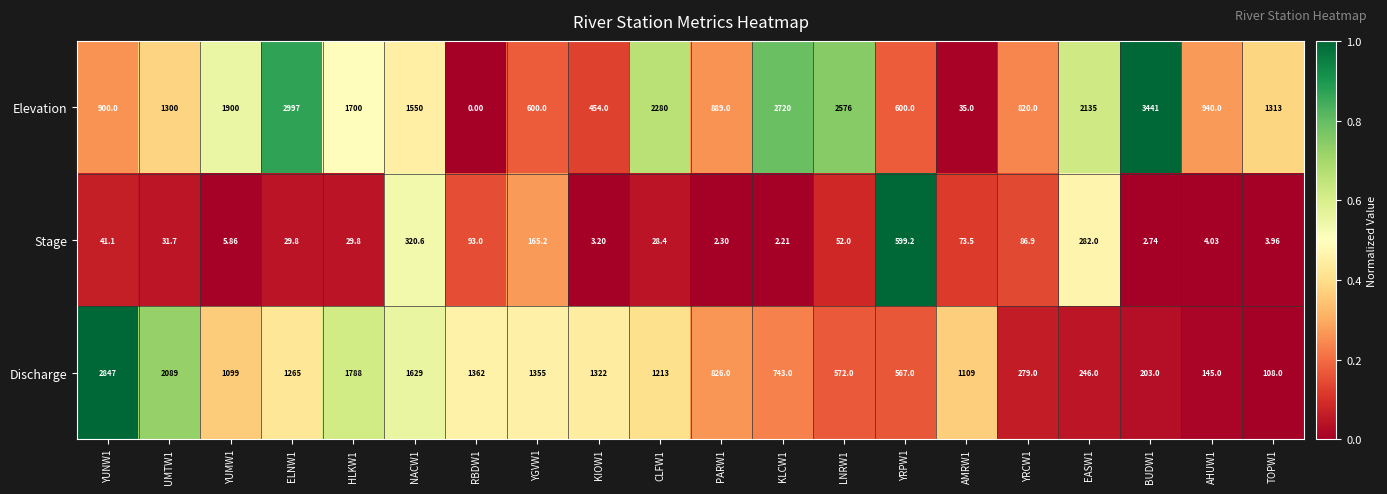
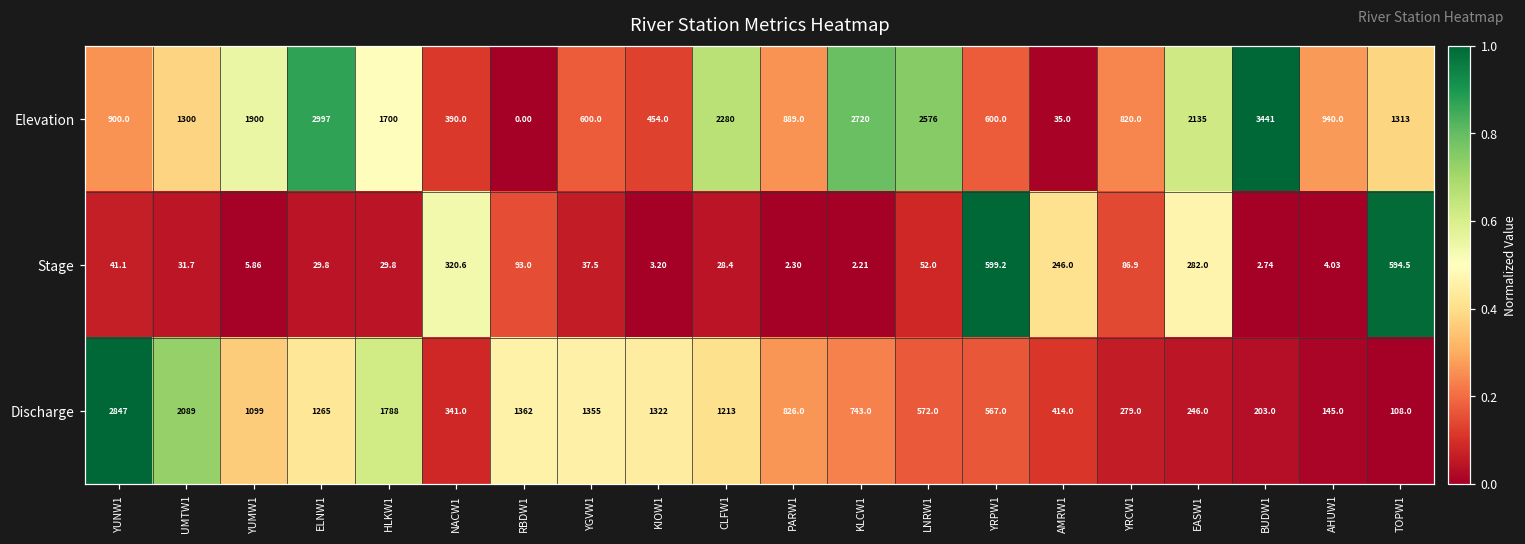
  {
    "Elevation": {
      "YUNW1": 900.0,
      "UMTW1": 1300,
      "YUMW1": 1900,
      "ELNW1": 2997,
      "HLKW1": 1700,
-     "NACW1": 1550,
+     "NACW1": 390.0,
      "RBDW1": 0.00,
      "YGVW1": 600.0,
      "KIOW1": 454.0,
      "CLFW1": 2280,
      "PARW1": 889.0,
      "KLCW1": 2720,
      "LNRW1": 2576,
      "YRPW1": 600.0,
      "AMRW1": 35.0,
      "YRCW1": 820.0,
      "EASW1": 2135,
      "BUDW1": 3441,
      "AHUW1": 940.0,
      "TOPW1": 1313
    },
    "Stage": {
      "YUNW1": 41.1,
      "UMTW1": 31.7,
      "YUMW1": 5.86,
      "ELNW1": 29.8,
      "HLKW1": 29.8,
      "NACW1": 320.6,
      "RBDW1": 93.0,
-     "YGVW1": 165.2,
+     "YGVW1": 37.5,
      "KIOW1": 3.20,
      "CLFW1": 28.4,
      "PARW1": 2.30,
      "KLCW1": 2.21,
      "LNRW1": 52.0,
      "YRPW1": 599.2,
-     "AMRW1": 73.5,
+     "AMRW1": 246.0,
      "YRCW1": 86.9,
      "EASW1": 282.0,
      "BUDW1": 2.74,
      "AHUW1": 4.03,
-     "TOPW1": 3.96
+     "TOPW1": 594.5
    },
    "Discharge": {
      "YUNW1": 2847,
      "UMTW1": 2089,
      "YUMW1": 1099,
      "ELNW1": 1265,
      "HLKW1": 1788,
-     "NACW1": 1629,
+     "NACW1": 341.0,
      "RBDW1": 1362,
      "YGVW1": 1355,
      "KIOW1": 1322,
      "CLFW1": 1213,
      "PARW1": 826.0,
      "KLCW1": 743.0,
      "LNRW1": 572.0,
      "YRPW1": 567.0,
-     "AMRW1": 1109,
+     "AMRW1": 414.0,
      "YRCW1": 279.0,
      "EASW1": 246.0,
      "BUDW1": 203.0,
      "AHUW1": 145.0,
      "TOPW1": 108.0
    }
  }
